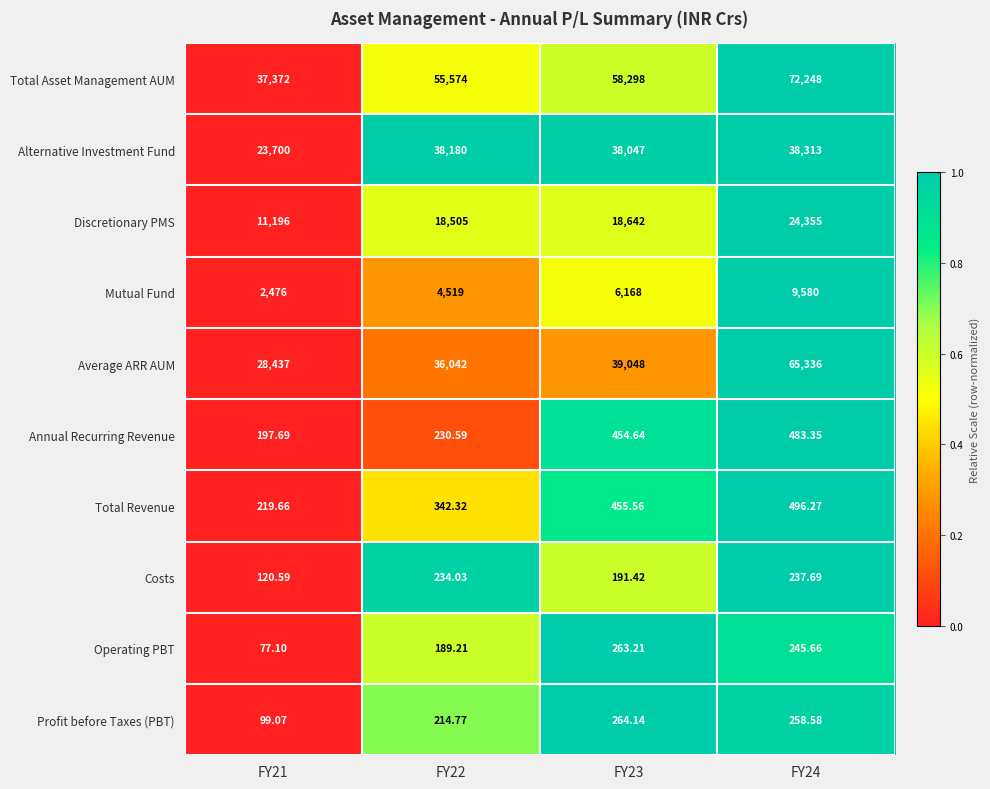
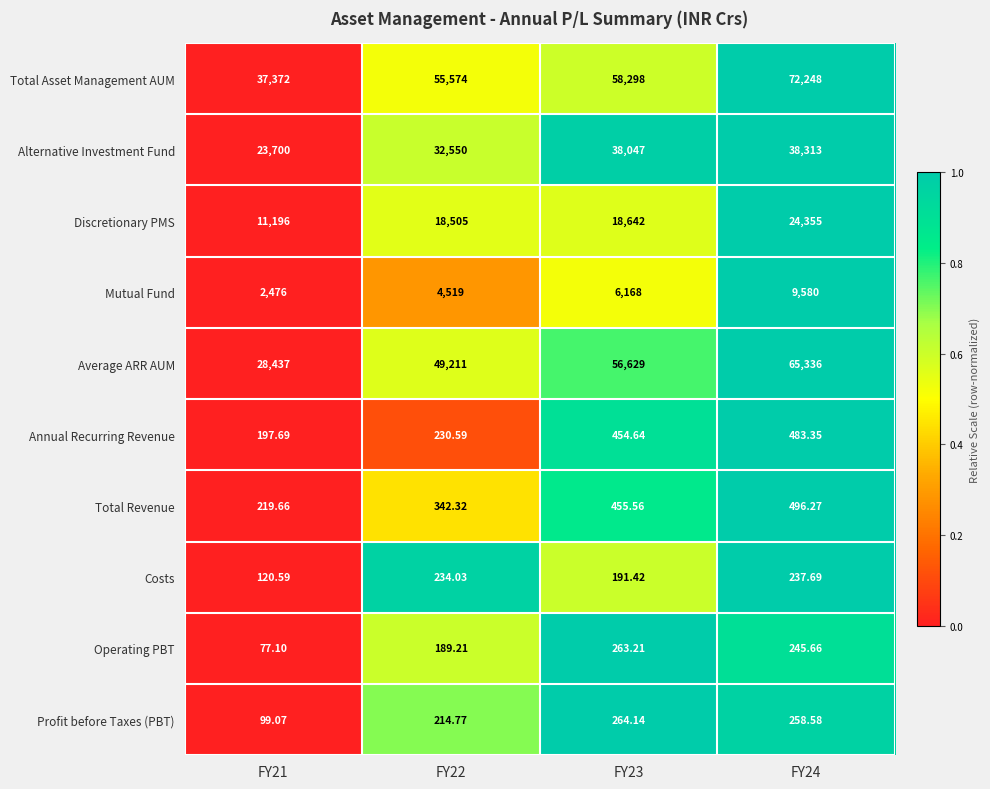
  {
    "Total Asset Management AUM": {
      "FY21": "37,372",
      "FY22": "55,574",
      "FY23": "58,298",
      "FY24": "72,248"
    },
    "Alternative Investment Fund": {
      "FY21": "23,700",
-     "FY22": "38,180",
+     "FY22": "32,550",
      "FY23": "38,047",
      "FY24": "38,313"
    },
    "Discretionary PMS": {
      "FY21": "11,196",
      "FY22": "18,505",
      "FY23": "18,642",
      "FY24": "24,355"
    },
    "Mutual Fund": {
      "FY21": "2,476",
      "FY22": "4,519",
      "FY23": "6,168",
      "FY24": "9,580"
    },
    "Average ARR AUM": {
      "FY21": "28,437",
-     "FY22": "36,042",
-     "FY23": "39,048",
+     "FY22": "49,211",
+     "FY23": "56,629",
      "FY24": "65,336"
    },
    "Annual Recurring Revenue": {
      "FY21": "197.69",
      "FY22": "230.59",
      "FY23": "454.64",
      "FY24": "483.35"
    },
    "Total Revenue": {
      "FY21": "219.66",
      "FY22": "342.32",
      "FY23": "455.56",
      "FY24": "496.27"
    },
    "Costs": {
      "FY21": "120.59",
      "FY22": "234.03",
      "FY23": "191.42",
      "FY24": "237.69"
    },
    "Operating PBT": {
      "FY21": "77.10",
      "FY22": "189.21",
      "FY23": "263.21",
      "FY24": "245.66"
    },
    "Profit before Taxes (PBT)": {
      "FY21": "99.07",
      "FY22": "214.77",
      "FY23": "264.14",
      "FY24": "258.58"
    }
  }
